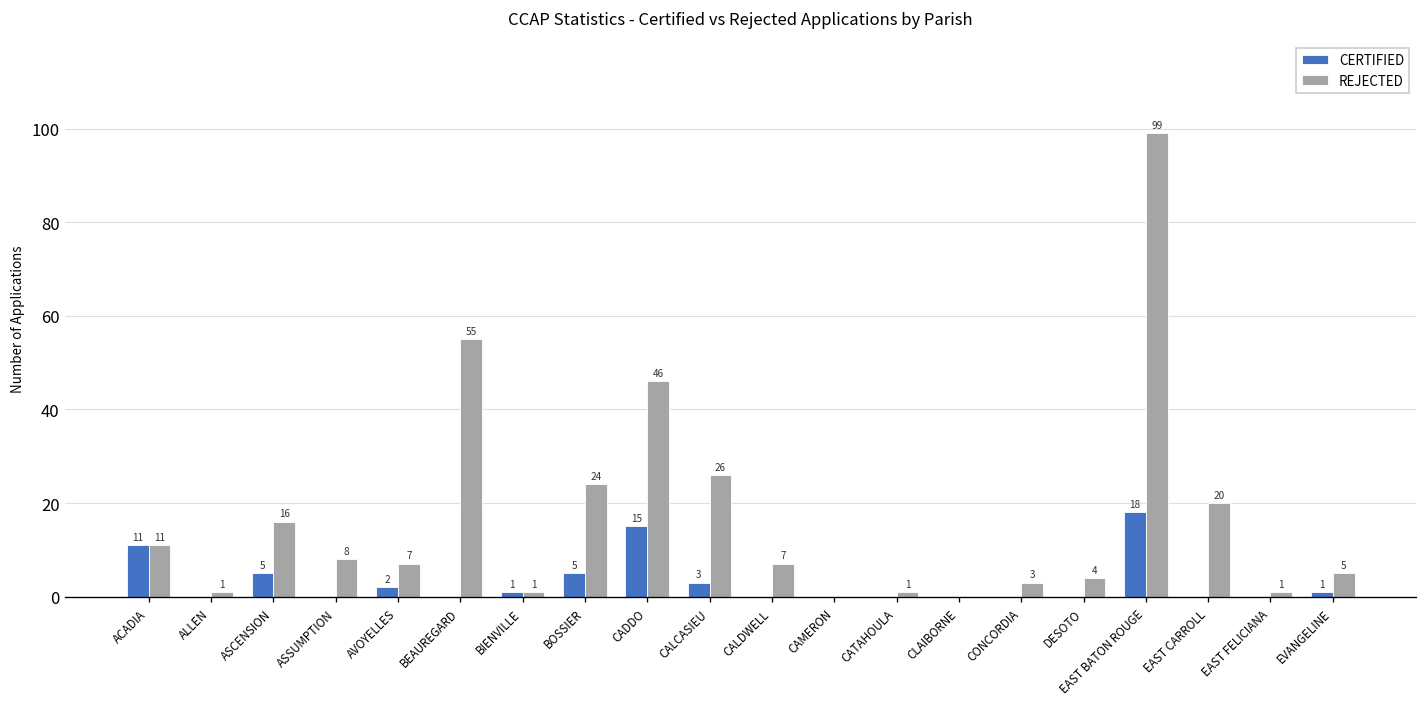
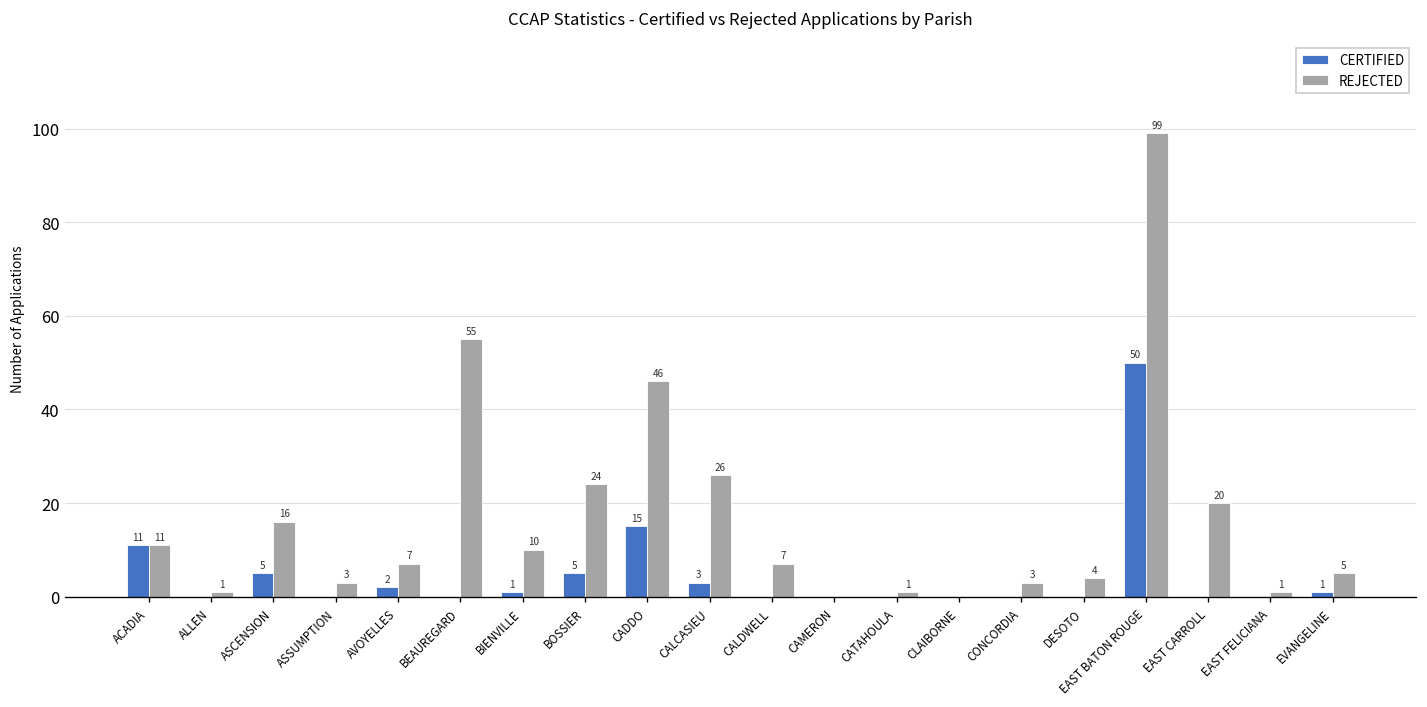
  {
    "CERTIFIED": {
      "ACADIA": 11,
      "ASCENSION": 5,
      "AVOYELLES": 2,
      "BIENVILLE": 1,
      "BOSSIER": 5,
      "CADDO": 15,
      "CALCASIEU": 3,
-     "EAST BATON ROUGE": 18,
+     "EAST BATON ROUGE": 50,
      "EVANGELINE": 1
    },
    "REJECTED": {
      "ACADIA": 11,
      "ALLEN": 1,
      "ASCENSION": 16,
-     "ASSUMPTION": 8,
+     "ASSUMPTION": 3,
      "AVOYELLES": 7,
      "BEAUREGARD": 55,
-     "BIENVILLE": 1,
+     "BIENVILLE": 10,
      "BOSSIER": 24,
      "CADDO": 46,
      "CALCASIEU": 26,
      "CALDWELL": 7,
      "CATAHOULA": 1,
      "CONCORDIA": 3,
      "DESOTO": 4,
      "EAST BATON ROUGE": 99,
      "EAST CARROLL": 20,
      "EAST FELICIANA": 1,
      "EVANGELINE": 5
    }
  }
